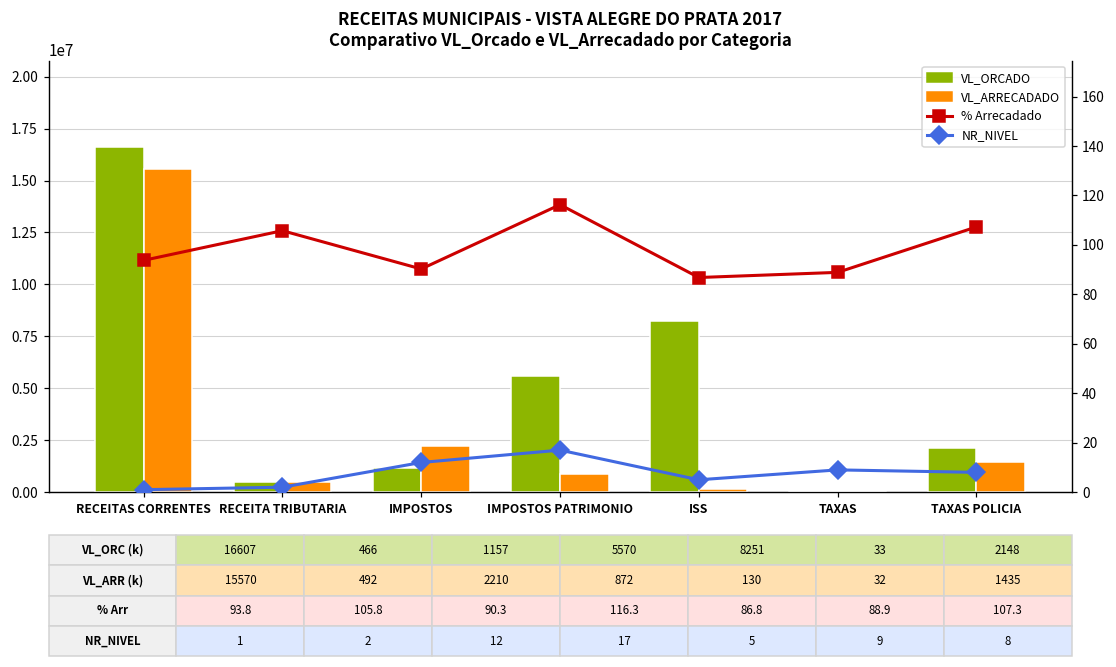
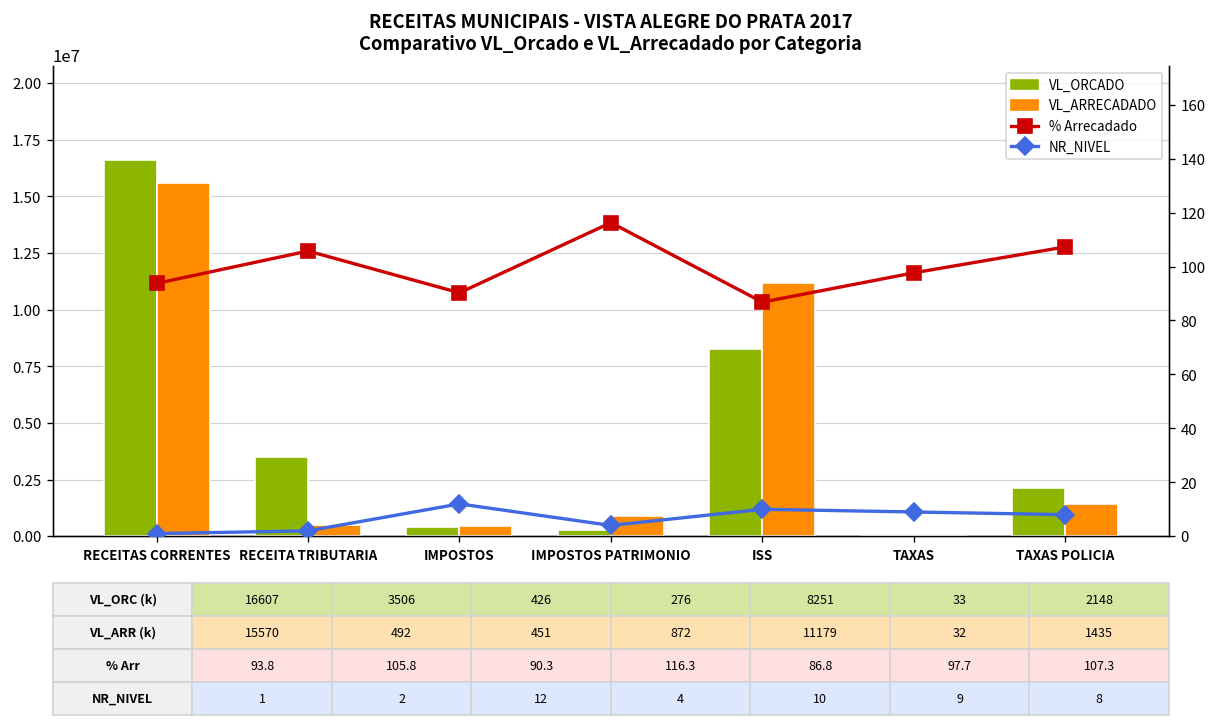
  {
    "VL_ORCADO": {
-     "RECEITA TRIBUTARIA": 466,
-     "IMPOSTOS": 1157,
-     "IMPOSTOS PATRIMONIO": 5570
+     "RECEITA TRIBUTARIA": 3506,
+     "IMPOSTOS": 426,
+     "IMPOSTOS PATRIMONIO": 276
    },
    "VL_ARRECADADO": {
-     "IMPOSTOS": 2210,
-     "ISS": 130
+     "IMPOSTOS": 451,
+     "ISS": 11179
    },
    "% Arrecadado": {
-     "TAXAS": 88.9
+     "TAXAS": 97.7
    },
    "NR_NIVEL": {
-     "IMPOSTOS PATRIMONIO": 17,
-     "ISS": 5
+     "IMPOSTOS PATRIMONIO": 4,
+     "ISS": 10
    }
  }
